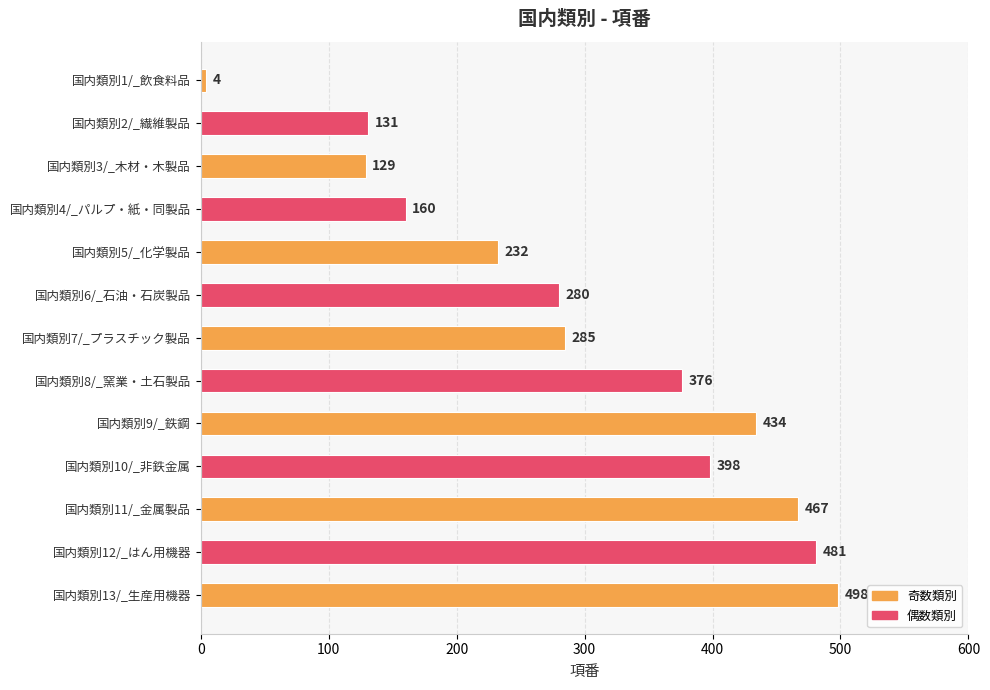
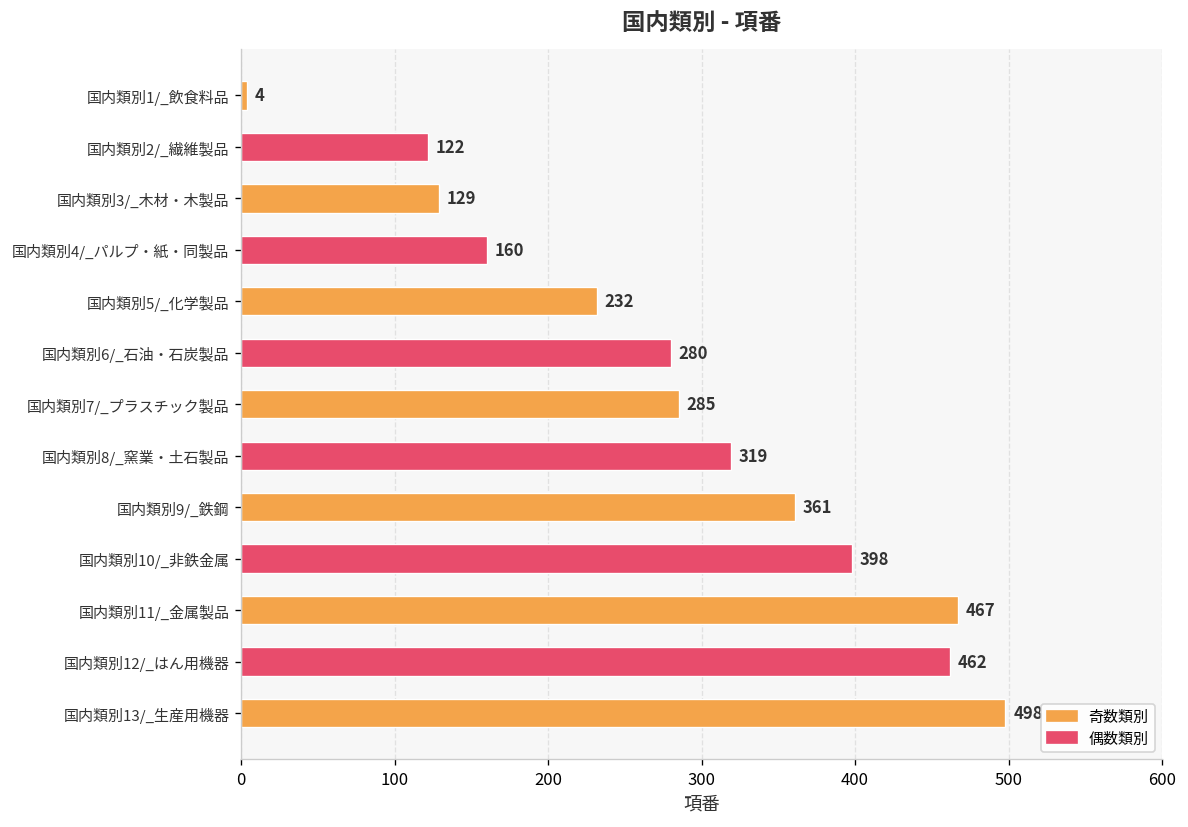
  {
    "国内類別1/_飲食料品": 4,
-   "国内類別2/_繊維製品": 131,
+   "国内類別2/_繊維製品": 122,
    "国内類別3/_木材・木製品": 129,
    "国内類別4/_パルプ・紙・同製品": 160,
    "国内類別5/_化学製品": 232,
    "国内類別6/_石油・石炭製品": 280,
    "国内類別7/_プラスチック製品": 285,
-   "国内類別8/_窯業・土石製品": 376,
-   "国内類別9/_鉄鋼": 434,
+   "国内類別8/_窯業・土石製品": 319,
+   "国内類別9/_鉄鋼": 361,
    "国内類別10/_非鉄金属": 398,
    "国内類別11/_金属製品": 467,
-   "国内類別12/_はん用機器": 481
+   "国内類別12/_はん用機器": 462
  }
